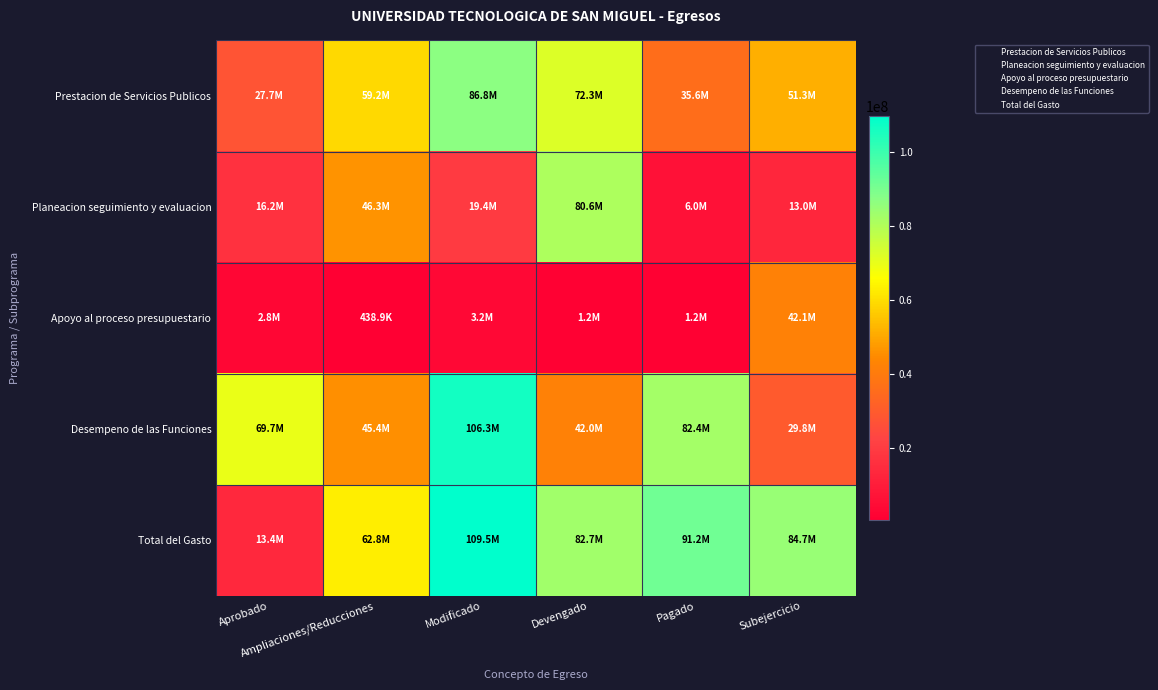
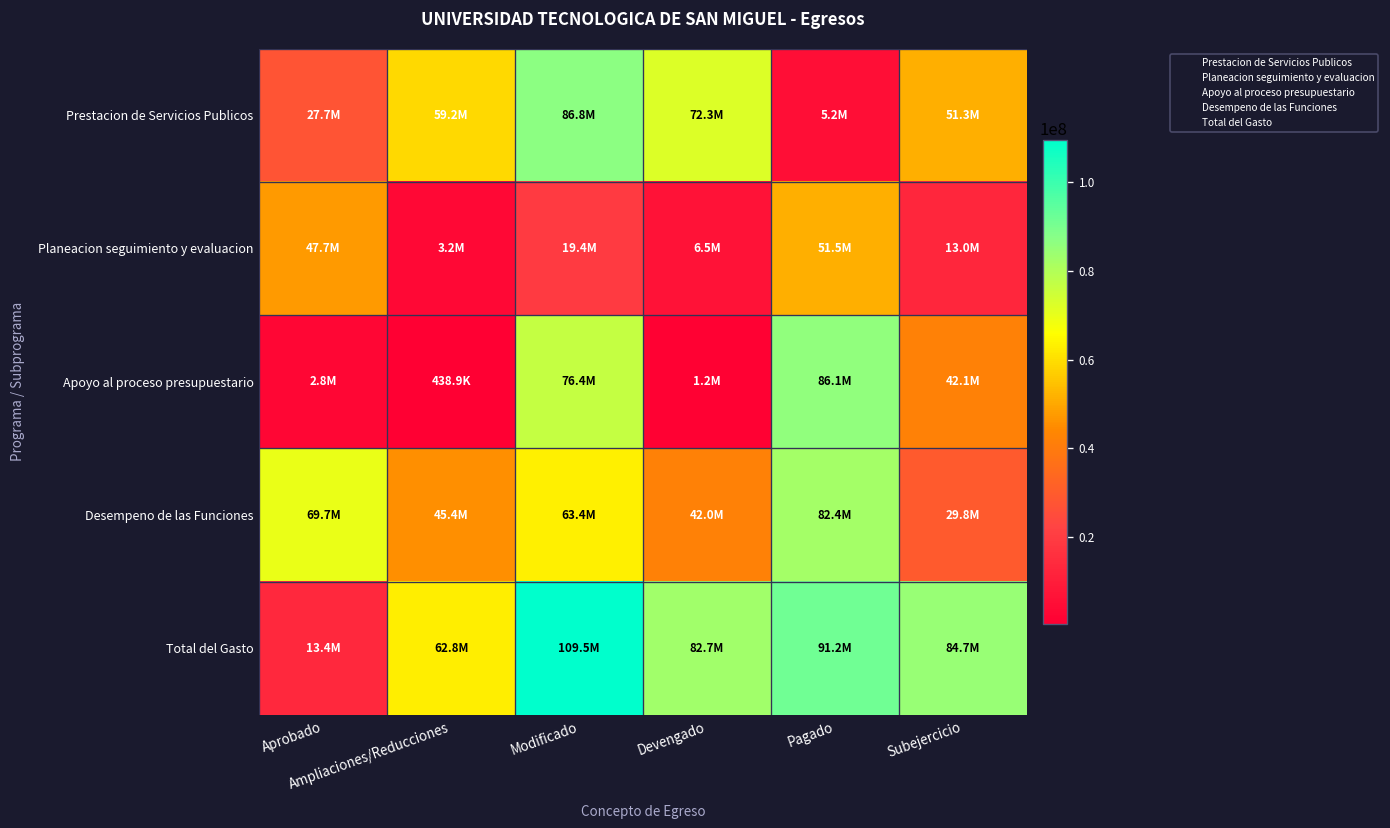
  {
    "Prestacion de Servicios Publicos": {
      "Aprobado": "27.7M",
      "Ampliaciones/Reducciones": "59.2M",
      "Modificado": "86.8M",
      "Devengado": "72.3M",
-     "Pagado": "35.6M",
+     "Pagado": "5.2M",
      "Subejercicio": "51.3M"
    },
    "Planeacion seguimiento y evaluacion": {
-     "Aprobado": "16.2M",
-     "Ampliaciones/Reducciones": "46.3M",
+     "Aprobado": "47.7M",
+     "Ampliaciones/Reducciones": "3.2M",
      "Modificado": "19.4M",
-     "Devengado": "80.6M",
-     "Pagado": "6.0M",
+     "Devengado": "6.5M",
+     "Pagado": "51.5M",
      "Subejercicio": "13.0M"
    },
    "Apoyo al proceso presupuestario": {
      "Aprobado": "2.8M",
      "Ampliaciones/Reducciones": "438.9K",
-     "Modificado": "3.2M",
+     "Modificado": "76.4M",
      "Devengado": "1.2M",
-     "Pagado": "1.2M",
+     "Pagado": "86.1M",
      "Subejercicio": "42.1M"
    },
    "Desempeno de las Funciones": {
      "Aprobado": "69.7M",
      "Ampliaciones/Reducciones": "45.4M",
-     "Modificado": "106.3M",
+     "Modificado": "63.4M",
      "Devengado": "42.0M",
      "Pagado": "82.4M",
      "Subejercicio": "29.8M"
    },
    "Total del Gasto": {
      "Aprobado": "13.4M",
      "Ampliaciones/Reducciones": "62.8M",
      "Modificado": "109.5M",
      "Devengado": "82.7M",
      "Pagado": "91.2M",
      "Subejercicio": "84.7M"
    }
  }
